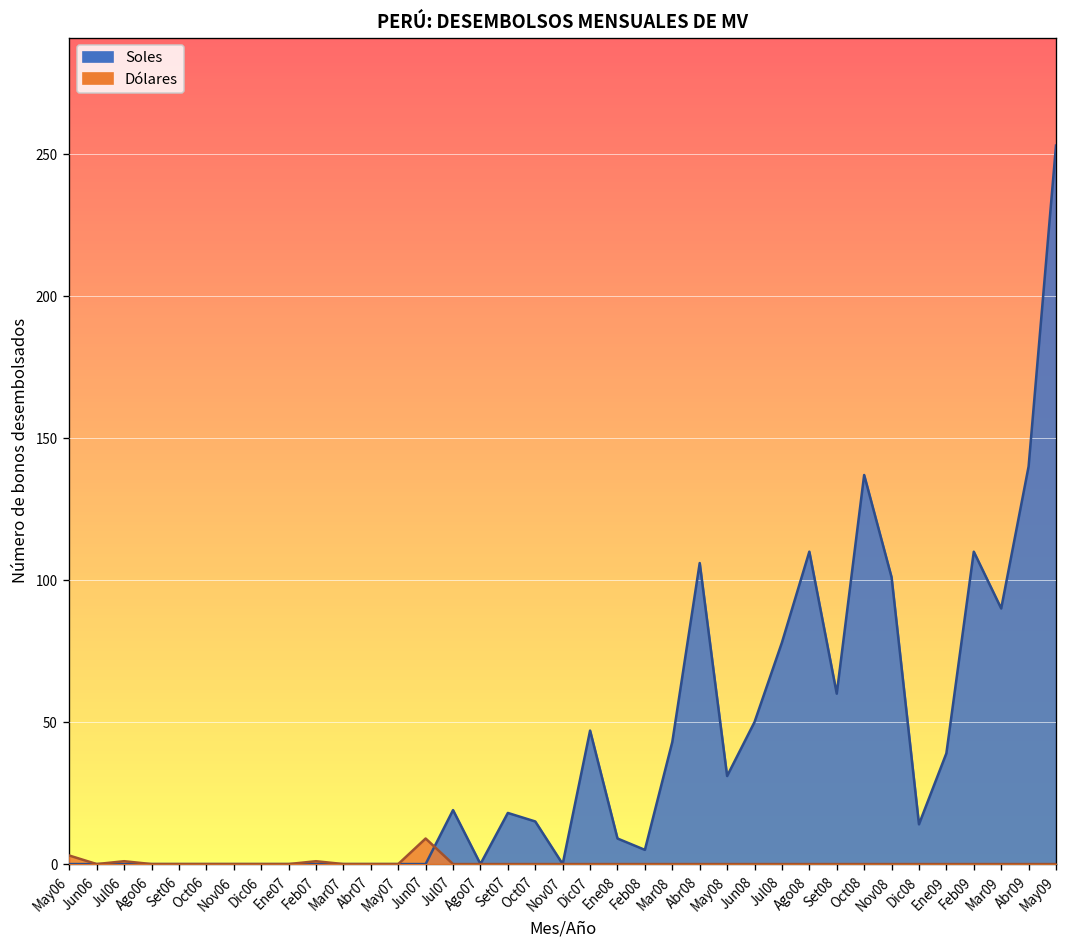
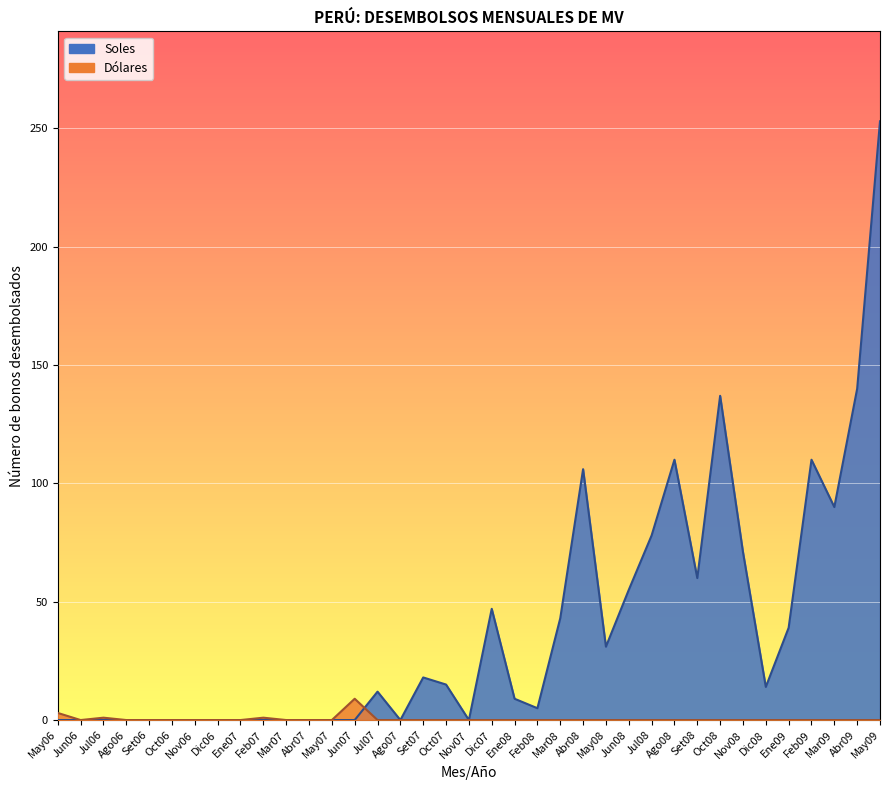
  {
    "Soles": {
      "May06": 0,
      "Jun07": 0,
-     "Jul07": 19,
+     "Jul07": 12,
      "Set07": 18,
      "Oct07": 15,
      "Dic07": 47,
      "Ene08": 9,
      "Feb08": 5,
      "Mar08": 43,
      "Abr08": 106,
      "May08": 31,
-     "Jun08": 50,
+     "Jun08": 55,
      "Jul08": 78,
      "Ago08": 110,
      "Set08": 60,
      "Oct08": 137,
-     "Nov08": 101,
+     "Nov08": 71,
      "Dic08": 14,
      "Ene09": 39,
      "Feb09": 110,
      "Mar09": 90,
      "Abr09": 140,
      "May09": 253
    },
    "Dólares": {
      "May06": 3,
      "Jun07": 9,
      "Jul07": 0,
      "Set07": 0,
      "Oct07": 0,
      "Dic07": 0,
      "Ene08": 0,
      "Feb08": 0,
      "Mar08": 0,
      "Abr08": 0,
      "May08": 0,
      "Jun08": 0,
      "Jul08": 0,
      "Ago08": 0,
      "Set08": 0,
      "Oct08": 0,
      "Nov08": 0,
      "Dic08": 0,
      "Ene09": 0,
      "Feb09": 0,
      "Mar09": 0,
      "Abr09": 0,
      "May09": 0
    }
  }
